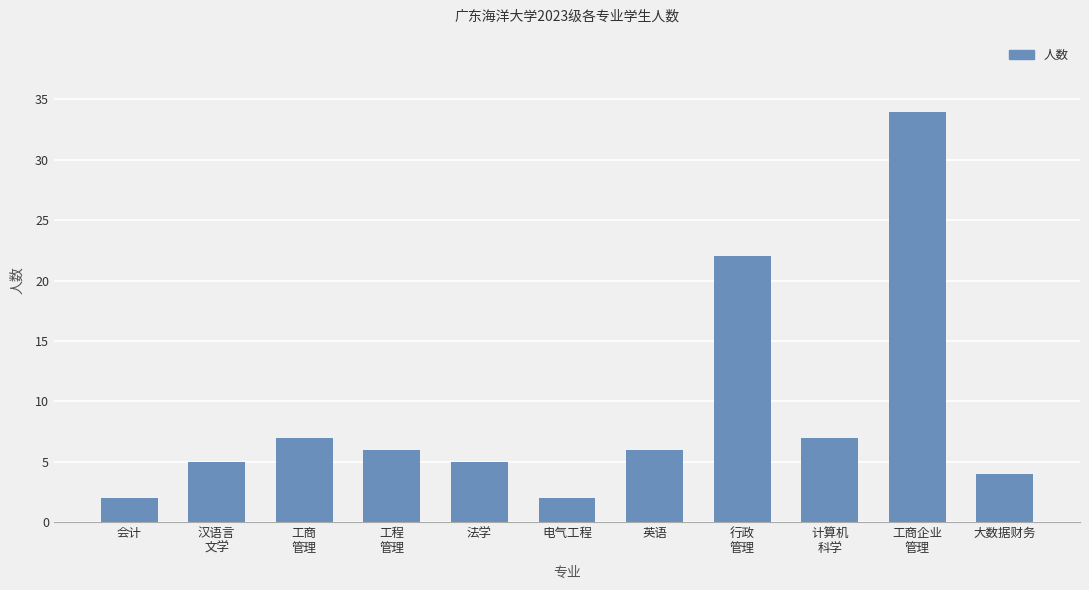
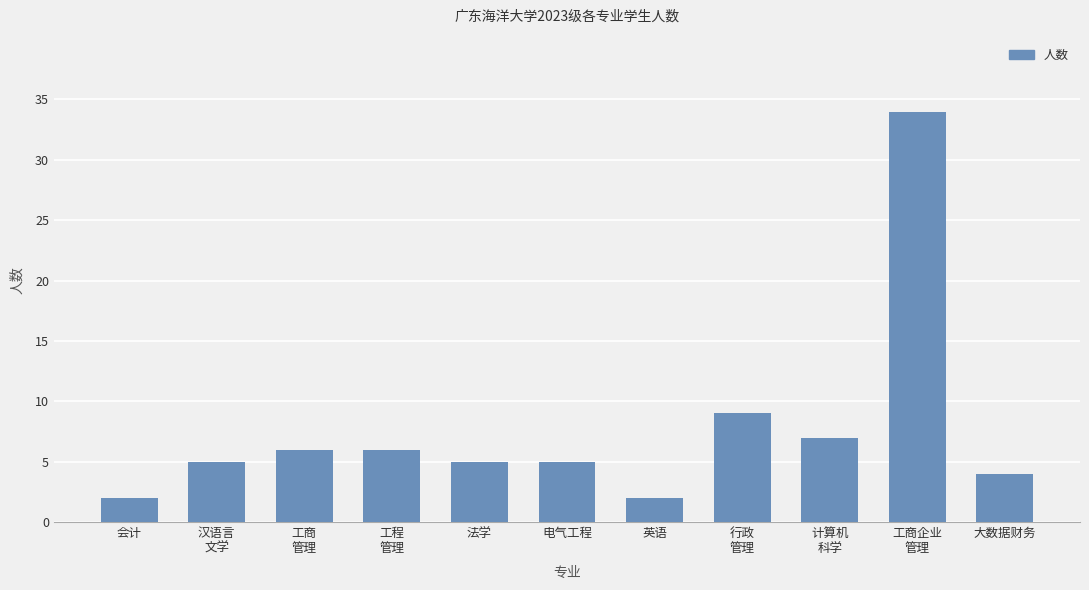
  {
    "会计": 2,
    "汉语言 文学": 5,
-   "工商 管理": 7,
+   "工商 管理": 6,
    "工程 管理": 6,
    "法学": 5,
-   "电气工程": 2,
-   "英语": 6,
-   "行政 管理": 22,
+   "电气工程": 5,
+   "英语": 2,
+   "行政 管理": 9,
    "计算机 科学": 7,
    "工商企业 管理": 34,
    "大数据财务": 4
  }
